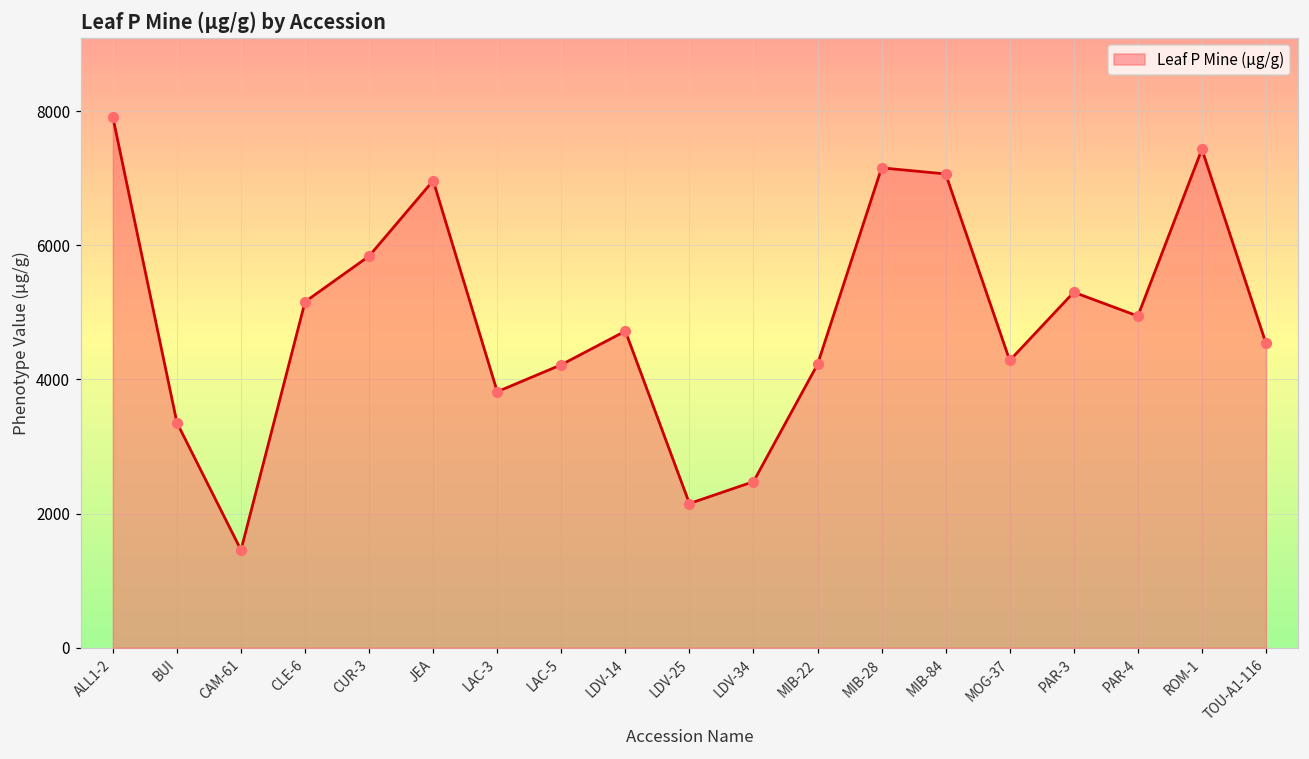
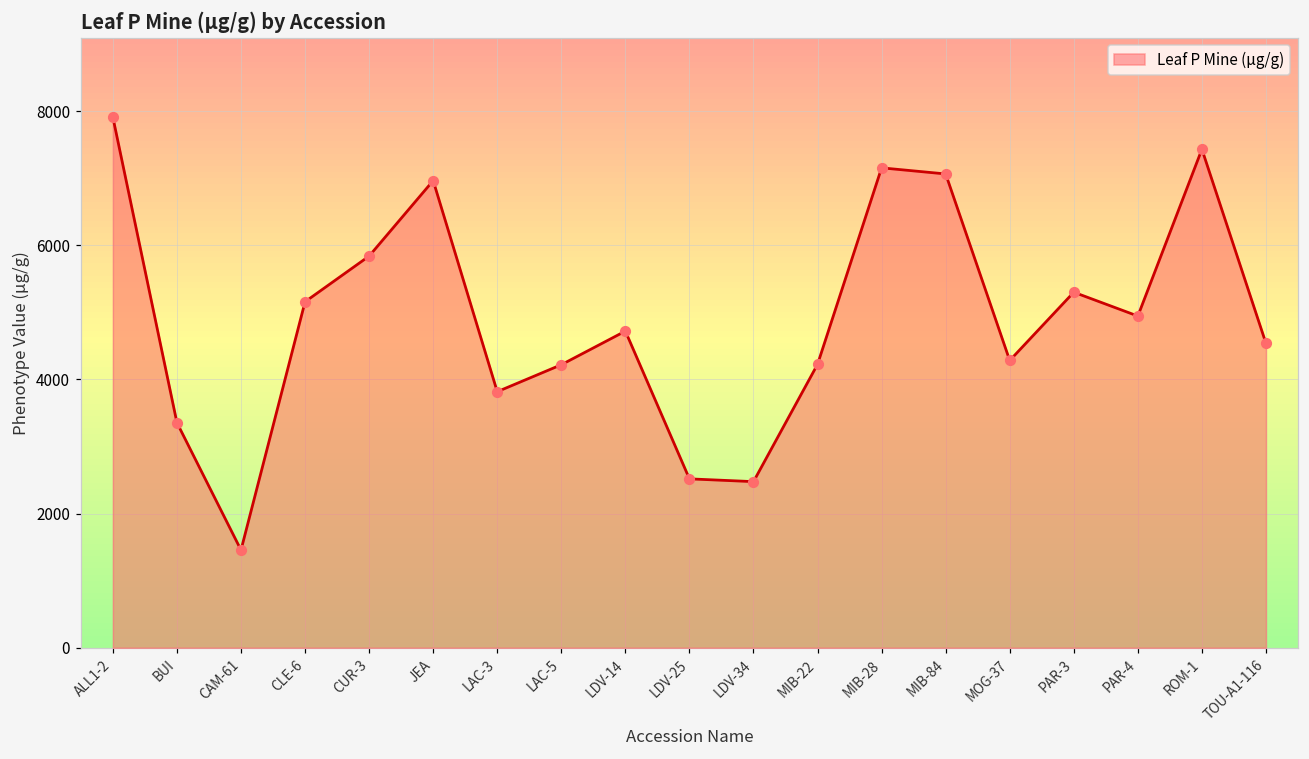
  {
    "ALL1-2": 7900,
    "BUI": 3400,
    "CAM-61": 1500,
    "CLE-6": 5200,
    "CUR-3": 5800,
    "JEA": 7000,
    "LAC-3": 3800,
    "LAC-5": 4200,
    "LDV-14": 4700,
-   "LDV-25": 2200,
+   "LDV-25": 2500,
    "LDV-34": 2500,
    "MIB-22": 4200,
    "MIB-28": 7200,
    "MIB-84": 7100,
    "MOG-37": 4300,
    "PAR-3": 5300,
    "PAR-4": 4900,
    "ROM-1": 7400,
    "TOU-A1-116": 4500
  }
